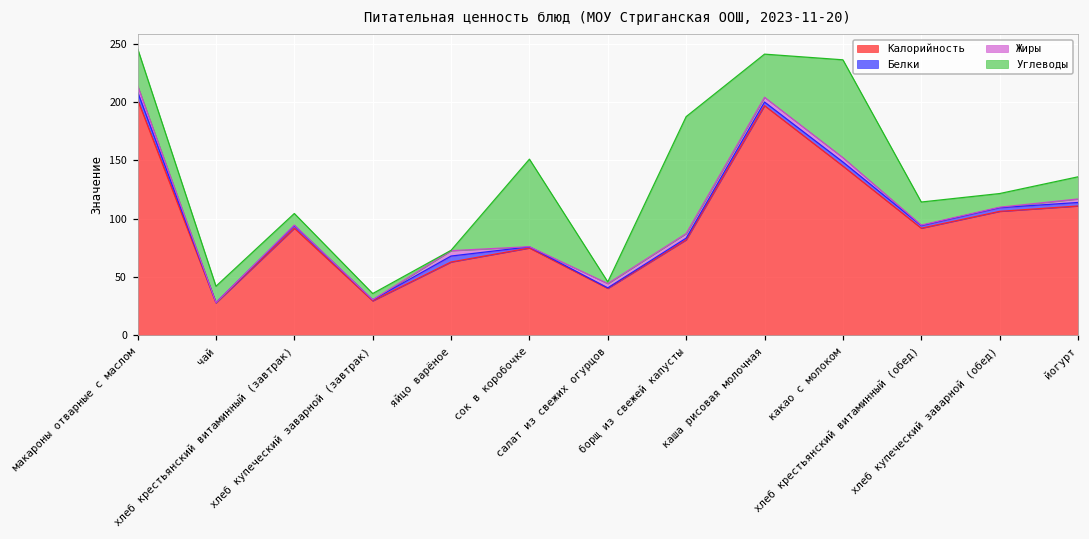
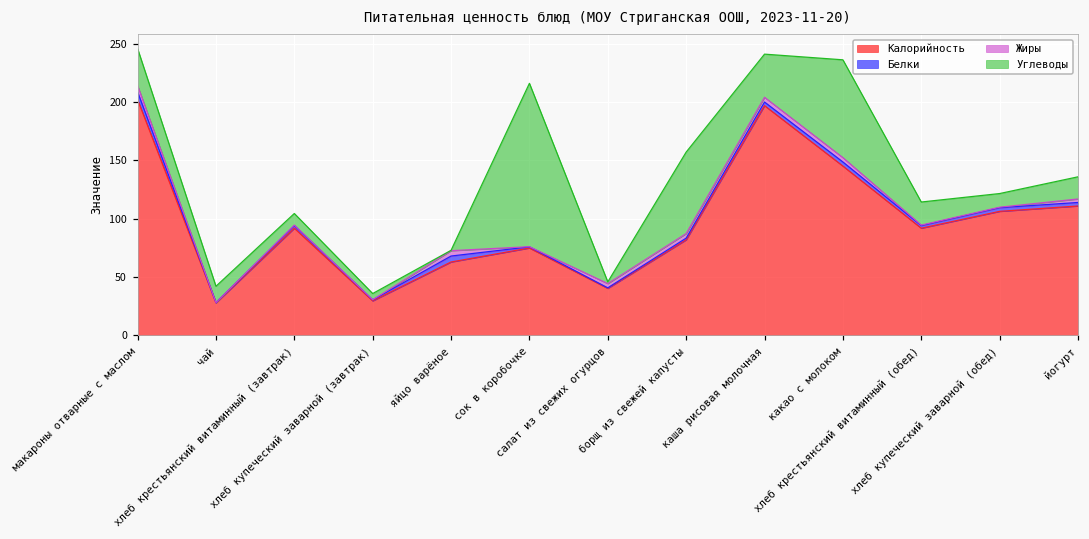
  {
    "Калорийность": {
      "макароны отварные с маслом": 202,
      "яйцо варёное": 63,
      "каша рисовая молочная": 197,
      "какао с молоком": 145,
      "хлеб купеческий заварной (обед)": 106,
      "йогурт": 111
    },
    "Белки": {
      "макароны отварные с маслом": 7,
      "яйцо варёное": 5,
      "каша рисовая молочная": 3,
      "какао с молоком": 4,
      "йогурт": 3
    },
    "Жиры": {
      "макароны отварные с маслом": 5,
      "борщ из свежей капусты": 4,
      "каша рисовая молочная": 4,
      "какао с молоком": 4,
      "йогурт": 3
    },
    "Углеводы": {
      "макароны отварные с маслом": 32,
      "чай": 14,
      "хлеб крестьянский витаминный (завтрак)": 10,
      "хлеб купеческий заварной (завтрак)": 5,
-     "сок в коробочке": 75,
-     "борщ из свежей капусты": 100,
+     "сок в коробочке": 140,
+     "борщ из свежей капусты": 70,
      "каша рисовая молочная": 37,
      "какао с молоком": 84,
      "хлеб крестьянский витаминный (обед)": 20,
      "хлеб купеческий заварной (обед)": 12,
      "йогурт": 19
    }
  }
